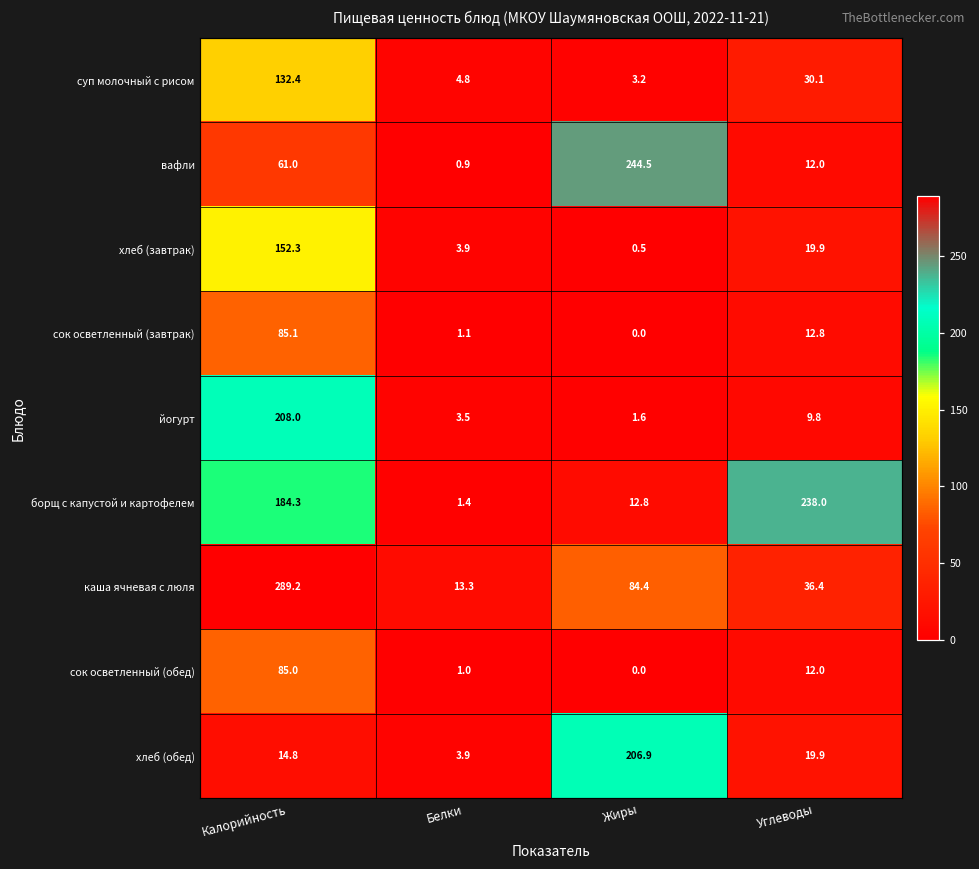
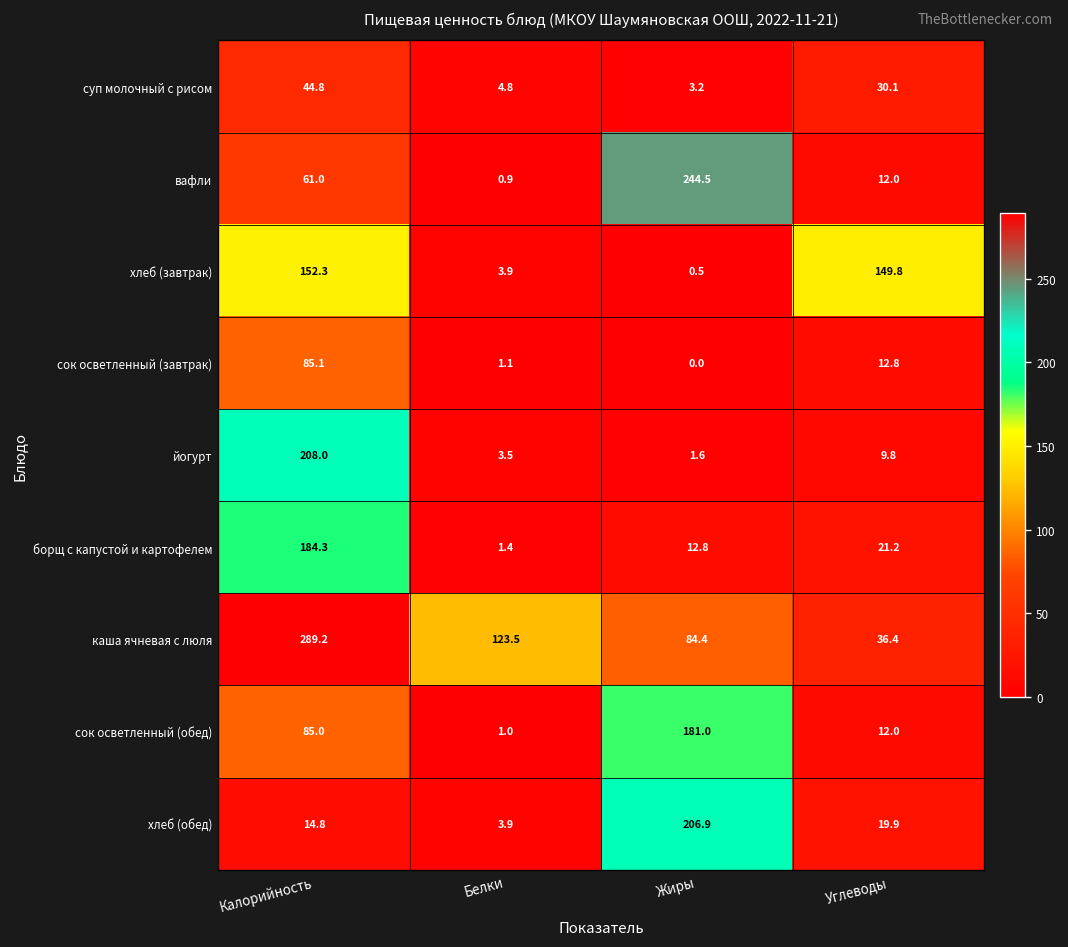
  {
    "суп молочный с рисом": {
-     "Калорийность": 132.4,
+     "Калорийность": 44.8,
      "Белки": 4.8,
      "Жиры": 3.2,
      "Углеводы": 30.1
    },
    "вафли": {
      "Калорийность": 61.0,
      "Белки": 0.9,
      "Жиры": 244.5,
      "Углеводы": 12.0
    },
    "хлеб (завтрак)": {
      "Калорийность": 152.3,
      "Белки": 3.9,
      "Жиры": 0.5,
-     "Углеводы": 19.9
+     "Углеводы": 149.8
    },
    "сок осветленный (завтрак)": {
      "Калорийность": 85.1,
      "Белки": 1.1,
      "Жиры": 0.0,
      "Углеводы": 12.8
    },
    "йогурт": {
      "Калорийность": 208.0,
      "Белки": 3.5,
      "Жиры": 1.6,
      "Углеводы": 9.8
    },
    "борщ с капустой и картофелем": {
      "Калорийность": 184.3,
      "Белки": 1.4,
      "Жиры": 12.8,
-     "Углеводы": 238.0
+     "Углеводы": 21.2
    },
    "каша ячневая с люля": {
      "Калорийность": 289.2,
-     "Белки": 13.3,
+     "Белки": 123.5,
      "Жиры": 84.4,
      "Углеводы": 36.4
    },
    "сок осветленный (обед)": {
      "Калорийность": 85.0,
      "Белки": 1.0,
-     "Жиры": 0.0,
+     "Жиры": 181.0,
      "Углеводы": 12.0
    },
    "хлеб (обед)": {
      "Калорийность": 14.8,
      "Белки": 3.9,
      "Жиры": 206.9,
      "Углеводы": 19.9
    }
  }
